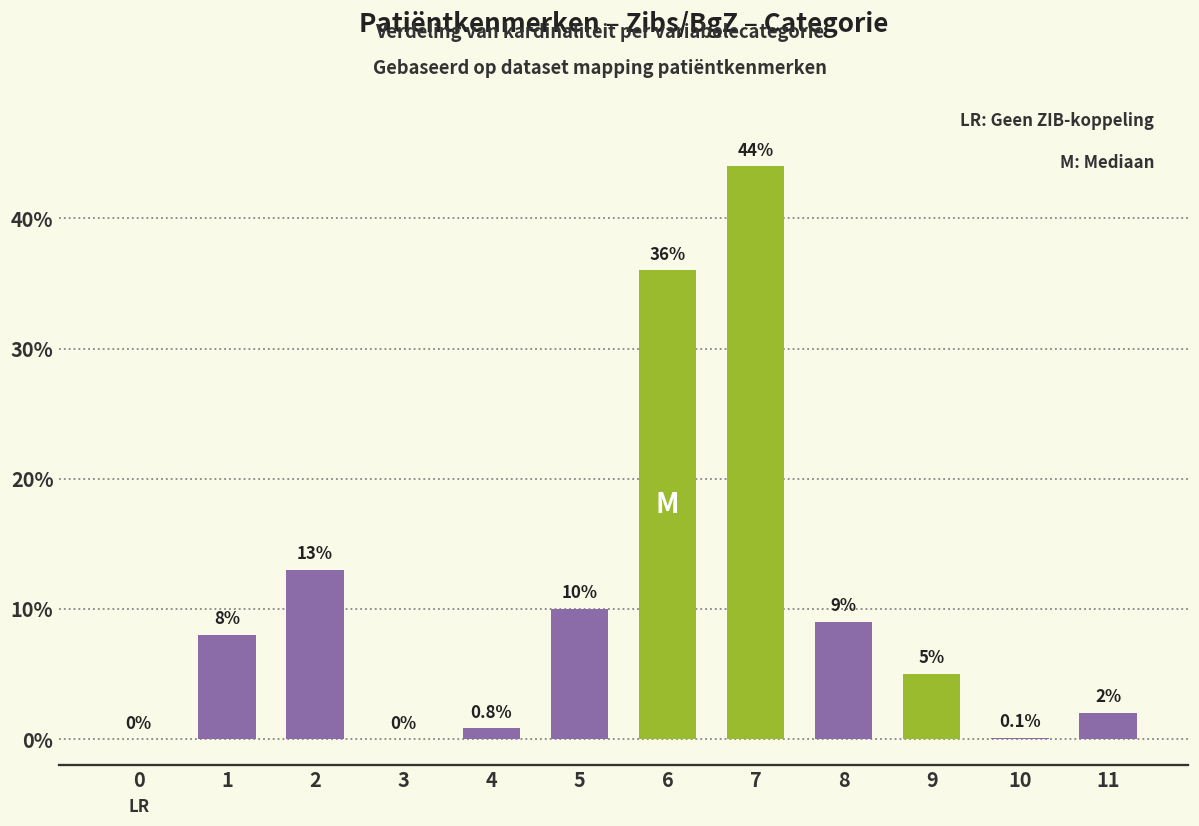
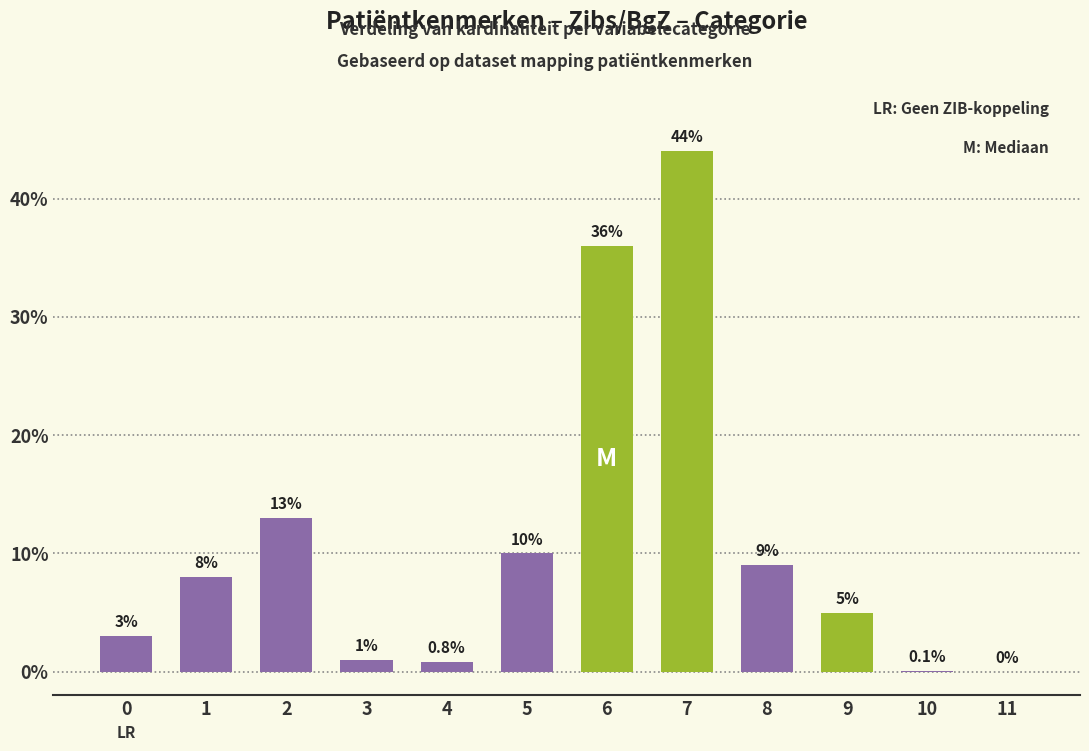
  {
-   "0": "0%",
+   "0": "3%",
    "1": "8%",
    "2": "13%",
-   "3": "0%",
+   "3": "1%",
    "4": "0.8%",
    "5": "10%",
    "6": "36%",
    "7": "44%",
    "8": "9%",
    "9": "5%",
    "10": "0.1%",
-   "11": "2%"
+   "11": "0%"
  }
